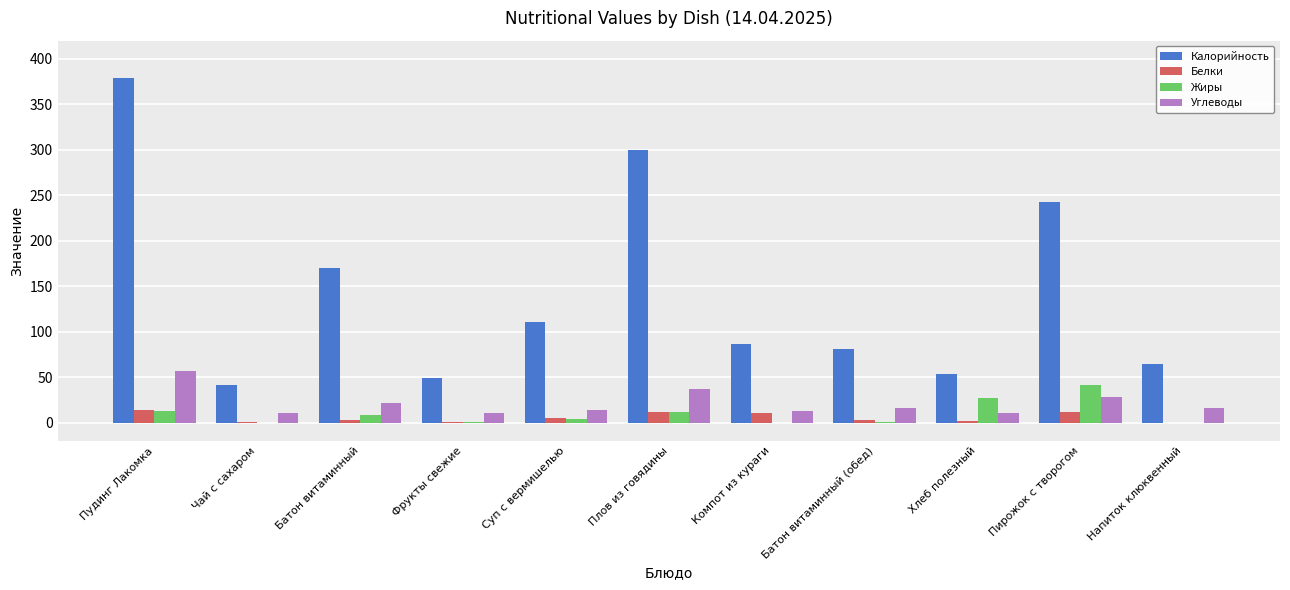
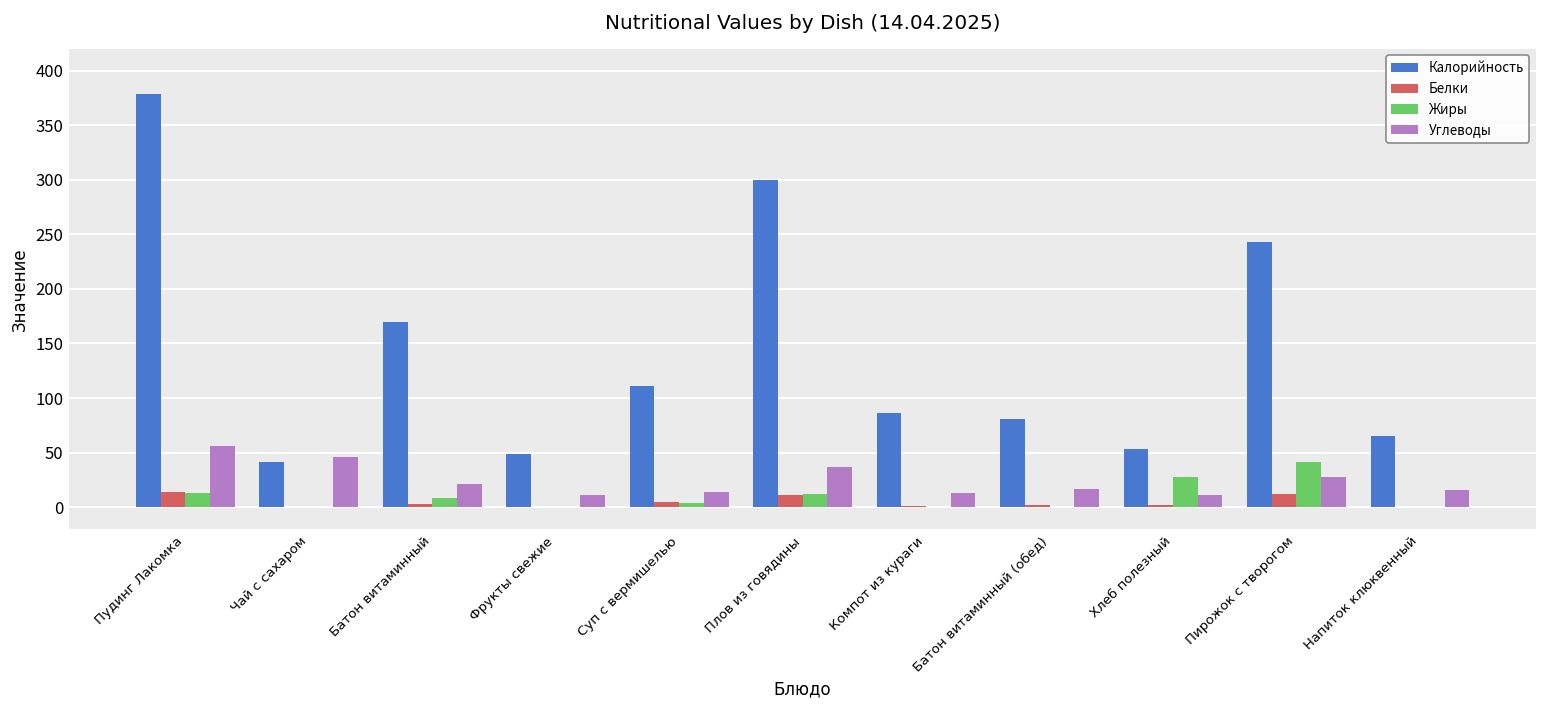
  {
    "Калорийность": {
      "Пудинг Лакомка": 380,
      "Чай с сахаром": 40,
      "Батон витаминный": 170,
      "Фрукты свежие": 50,
      "Суп с вермишелью": 110,
      "Плов из говядины": 300,
      "Компот из кураги": 90,
      "Батон витаминный (обед)": 80,
      "Хлеб полезный": 50,
      "Пирожок с творогом": 240,
      "Напиток клюквенный": 70
    },
    "Белки": {
      "Пудинг Лакомка": 10,
      "Батон витаминный": 0,
      "Суп с вермишелью": 0,
      "Плов из говядины": 10,
-     "Компот из кураги": 10,
+     "Компот из кураги": 0,
      "Пирожок с творогом": 10
    },
    "Жиры": {
      "Пудинг Лакомка": 10,
      "Батон витаминный": 10,
      "Суп с вермишелью": 0,
      "Плов из говядины": 10,
      "Компот из кураги": 0,
      "Хлеб полезный": 30,
      "Пирожок с творогом": 40
    },
    "Углеводы": {
      "Пудинг Лакомка": 60,
-     "Чай с сахаром": 10,
+     "Чай с сахаром": 50,
      "Батон витаминный": 20,
      "Фрукты свежие": 10,
      "Суп с вермишелью": 10,
      "Плов из говядины": 40,
      "Компот из кураги": 10,
      "Батон витаминный (обед)": 20,
      "Хлеб полезный": 10,
      "Пирожок с творогом": 30,
      "Напиток клюквенный": 20
    }
  }
